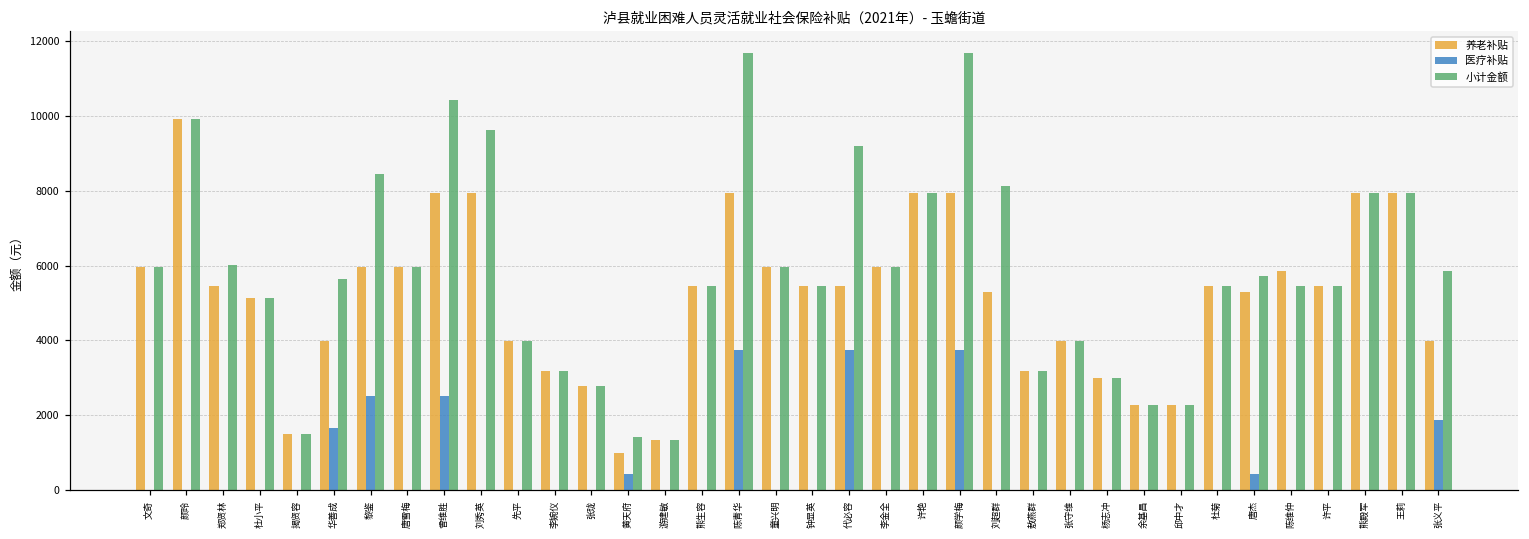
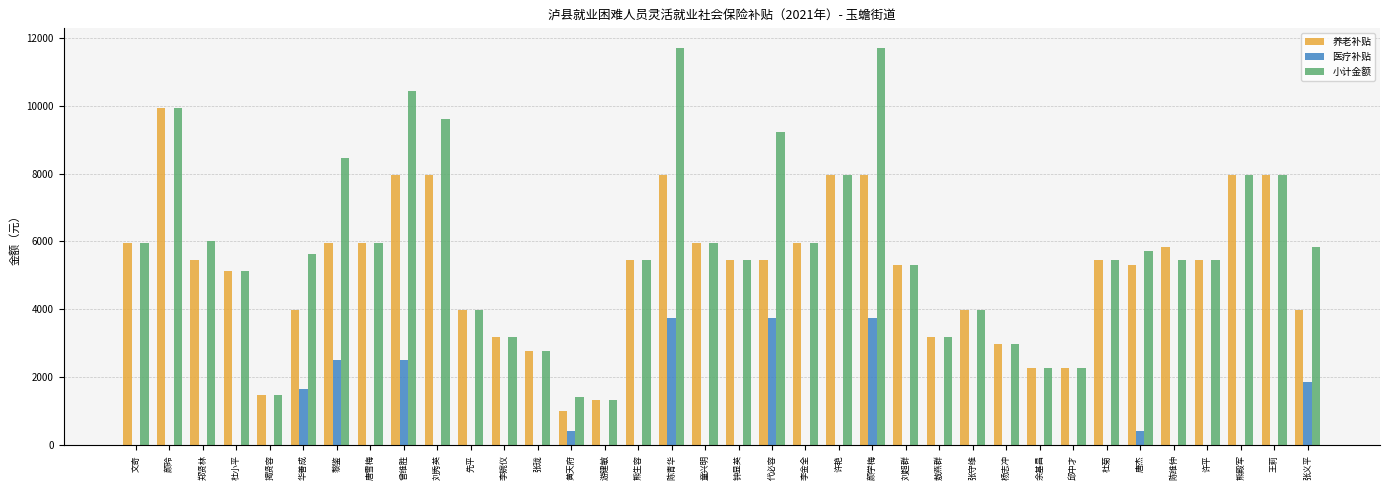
  {
    "养老补贴": {
      "文奇": 6000,
      "颜玲": 9900,
      "郑贤林": 5500,
      "杜小平": 5100,
      "揭贤容": 1500,
      "华善成": 4000,
      "黎鉴": 6000,
      "唐雪梅": 6000,
      "曾维胜": 7900,
      "刘秀英": 7900,
      "先平": 4000,
      "李婉仪": 3200,
      "张珑": 2800,
      "黄天府": 1000,
      "游建敏": 1300,
      "熊生容": 5500,
      "陈青华": 7900,
      "童兴明": 6000,
      "钟显英": 5500,
      "代必容": 5500,
      "李金全": 6000,
      "许艳": 7900,
      "颜学梅": 7900,
      "刘超群": 5300,
      "敖燕群": 3200,
      "张守维": 4000,
      "杨志冲": 3000,
      "余基昌": 2300,
      "邱中才": 2300,
      "杜菊": 5500,
      "唐杰": 5300,
      "陈维仲": 5800,
      "许平": 5500,
      "熊殿军": 7900,
      "王莉": 7900,
      "张义平": 4000
    },
    "医疗补贴": {
      "文奇": 0,
      "颜玲": 0,
      "郑贤林": 0,
      "杜小平": 0,
      "揭贤容": 0,
      "华善成": 1700,
      "黎鉴": 2500,
      "唐雪梅": 0,
      "曾维胜": 2500,
      "刘秀英": 0,
      "先平": 0,
      "李婉仪": 0,
      "张珑": 0,
      "黄天府": 400,
      "游建敏": 0,
      "熊生容": 0,
      "陈青华": 3700,
      "童兴明": 0,
      "钟显英": 0,
      "代必容": 3700,
      "李金全": 0,
      "许艳": 0,
      "颜学梅": 3700,
      "刘超群": 0,
      "敖燕群": 0,
      "张守维": 0,
      "杨志冲": 0,
      "余基昌": 0,
      "邱中才": 0,
      "杜菊": 0,
      "唐杰": 400,
      "陈维仲": 0,
      "许平": 0,
      "熊殿军": 0,
      "王莉": 0,
      "张义平": 1900
    },
    "小计金额": {
      "文奇": 6000,
      "颜玲": 9900,
      "郑贤林": 6000,
      "杜小平": 5100,
      "揭贤容": 1500,
      "华善成": 5600,
      "黎鉴": 8500,
      "唐雪梅": 6000,
      "曾维胜": 10400,
      "刘秀英": 9600,
      "先平": 4000,
      "李婉仪": 3200,
      "张珑": 2800,
      "黄天府": 1400,
      "游建敏": 1300,
      "熊生容": 5500,
      "陈青华": 11700,
      "童兴明": 6000,
      "钟显英": 5500,
      "代必容": 9200,
      "李金全": 6000,
      "许艳": 7900,
      "颜学梅": 11700,
-     "刘超群": 8100,
+     "刘超群": 5300,
      "敖燕群": 3200,
      "张守维": 4000,
      "杨志冲": 3000,
      "余基昌": 2300,
      "邱中才": 2300,
      "杜菊": 5500,
      "唐杰": 5700,
      "陈维仲": 5500,
      "许平": 5500,
      "熊殿军": 7900,
      "王莉": 7900,
      "张义平": 5800
    }
  }
